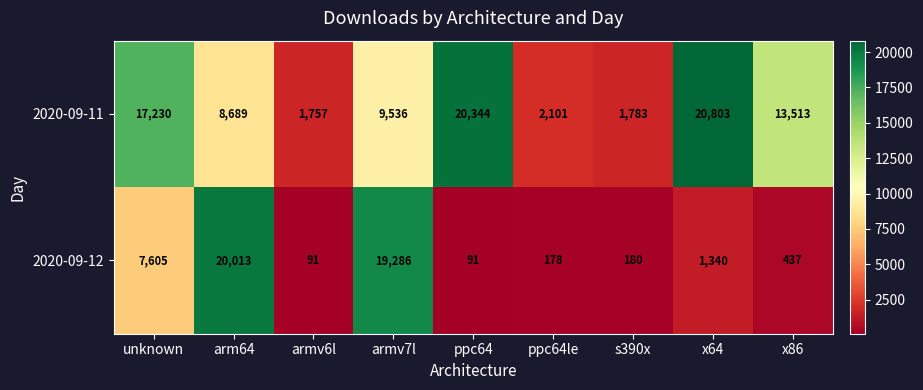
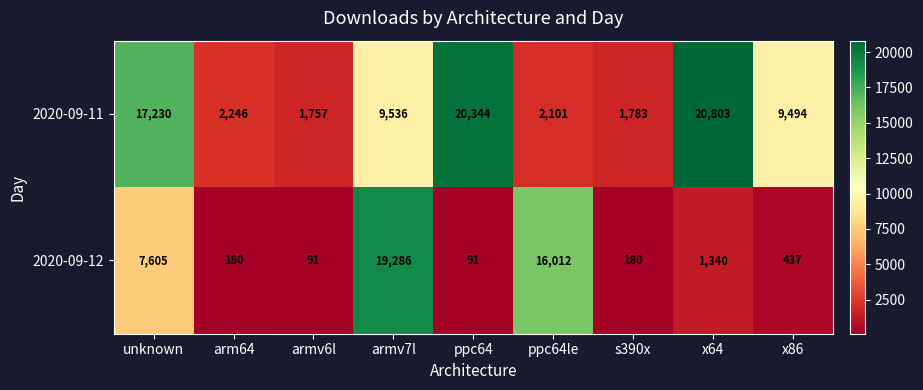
  {
    "2020-09-11": {
      "unknown": "17,230",
-     "arm64": "8,689",
+     "arm64": "2,246",
      "armv6l": "1,757",
      "armv7l": "9,536",
      "ppc64": "20,344",
      "ppc64le": "2,101",
      "s390x": "1,783",
      "x64": "20,803",
-     "x86": "13,513"
+     "x86": "9,494"
    },
    "2020-09-12": {
      "unknown": "7,605",
-     "arm64": "20,013",
+     "arm64": "180",
      "armv6l": "91",
      "armv7l": "19,286",
      "ppc64": "91",
-     "ppc64le": "178",
+     "ppc64le": "16,012",
      "s390x": "180",
      "x64": "1,340",
      "x86": "437"
    }
  }
